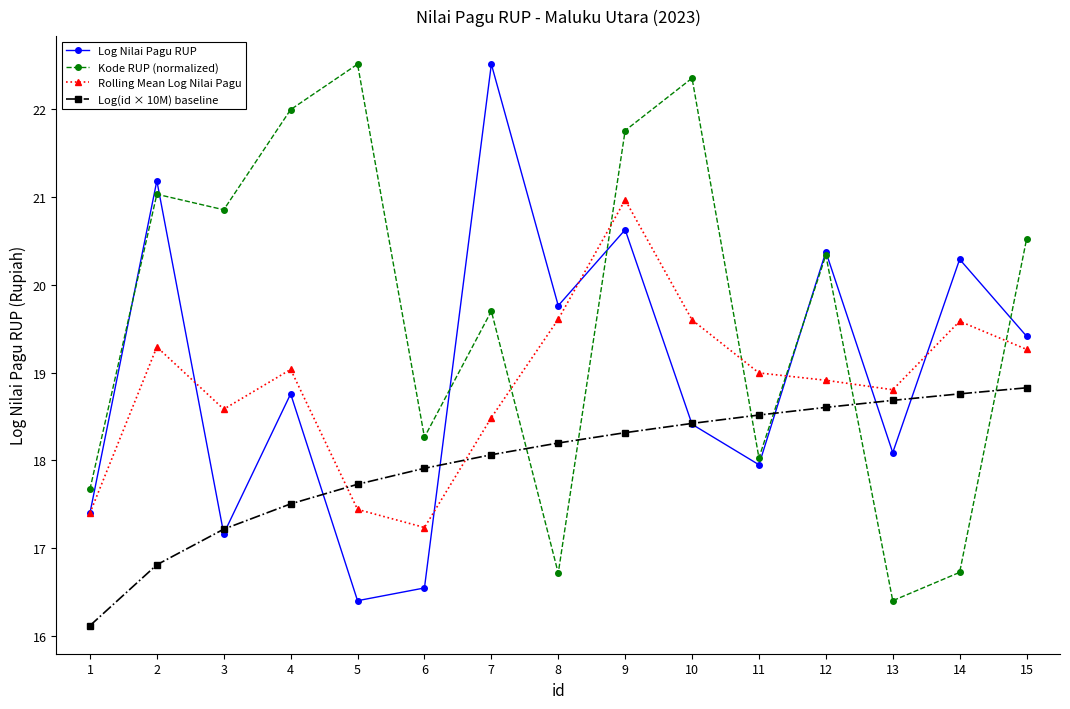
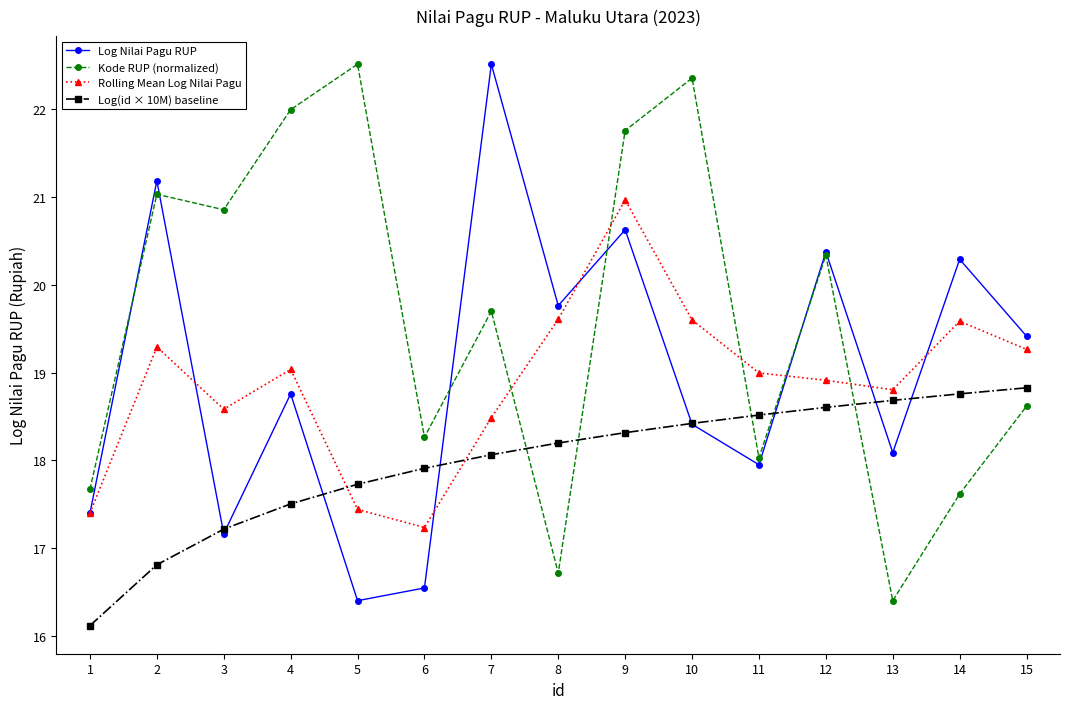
  {
    "Log Nilai Pagu RUP": {
      "2": 21.2,
      "3": 17.2,
      "4": 18.8,
      "5": 16.4,
      "6": 16.5,
      "7": 22.5,
      "8": 19.8,
      "9": 20.6,
      "11": 18.0,
      "12": 20.4,
      "13": 18.1,
      "14": 20.3,
      "15": 19.4
    },
    "Kode RUP (normalized)": {
      "1": 17.7,
      "2": 21.0,
      "3": 20.9,
      "4": 22.0,
      "5": 22.5,
      "6": 18.3,
      "7": 19.7,
      "8": 16.7,
      "9": 21.8,
      "10": 22.4,
      "11": 18.0,
      "12": 20.3,
      "13": 16.4,
-     "14": 16.7,
-     "15": 20.5
+     "14": 17.6,
+     "15": 18.6
    },
    "Rolling Mean Log Nilai Pagu": {
      "2": 19.3,
      "3": 18.6,
      "4": 19.0,
      "5": 17.4,
      "6": 17.2,
      "7": 18.5,
      "8": 19.6,
      "9": 21.0,
      "10": 19.6,
      "11": 19.0,
      "12": 18.9,
      "13": 18.8,
      "14": 19.6,
      "15": 19.3
    },
    "Log(id × 10M) baseline": {
      "1": 16.1,
      "2": 16.8,
      "3": 17.2,
      "4": 17.5,
      "5": 17.7,
      "6": 17.9,
      "7": 18.1,
      "8": 18.2,
      "9": 18.3,
      "11": 18.5,
      "12": 18.6,
      "13": 18.7,
      "14": 18.8,
      "15": 18.8
    }
  }
